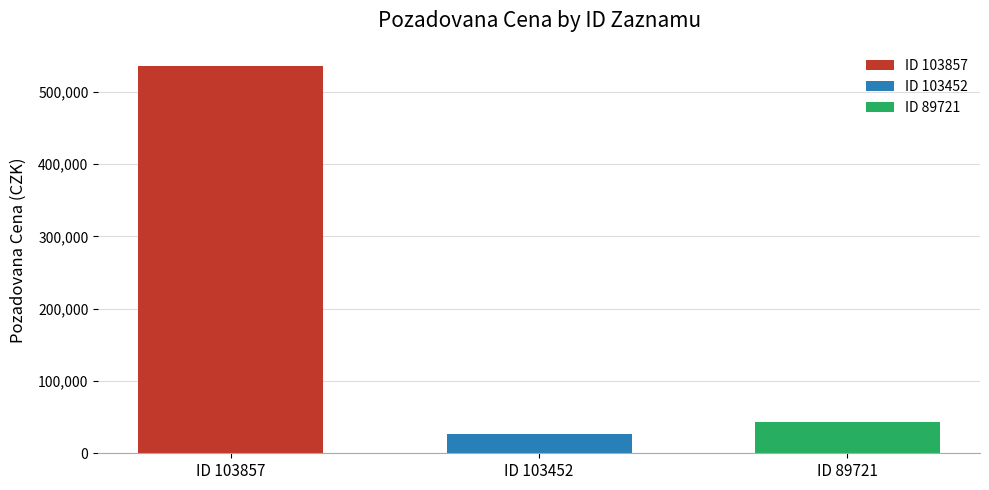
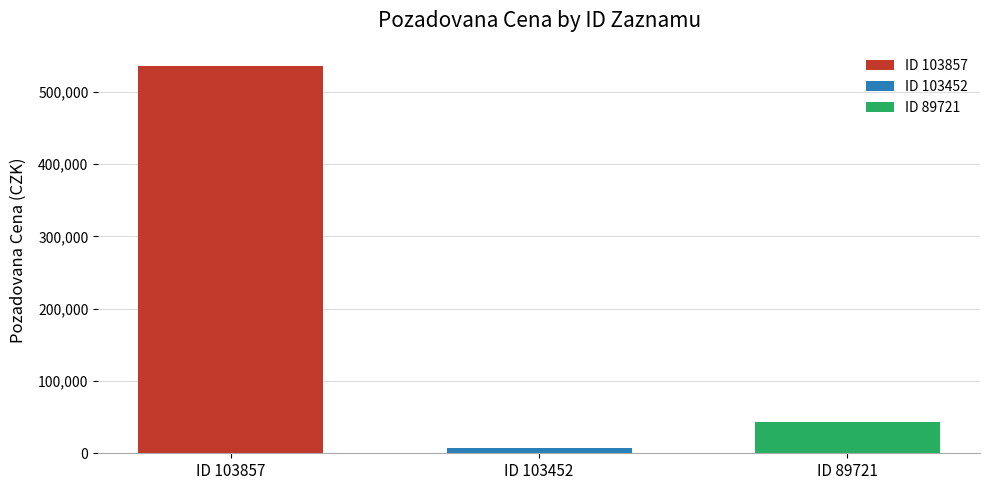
  {
    "ID 103857": "540,000",
-   "ID 103452": "30,000",
+   "ID 103452": "10,000",
    "ID 89721": "40,000"
  }
